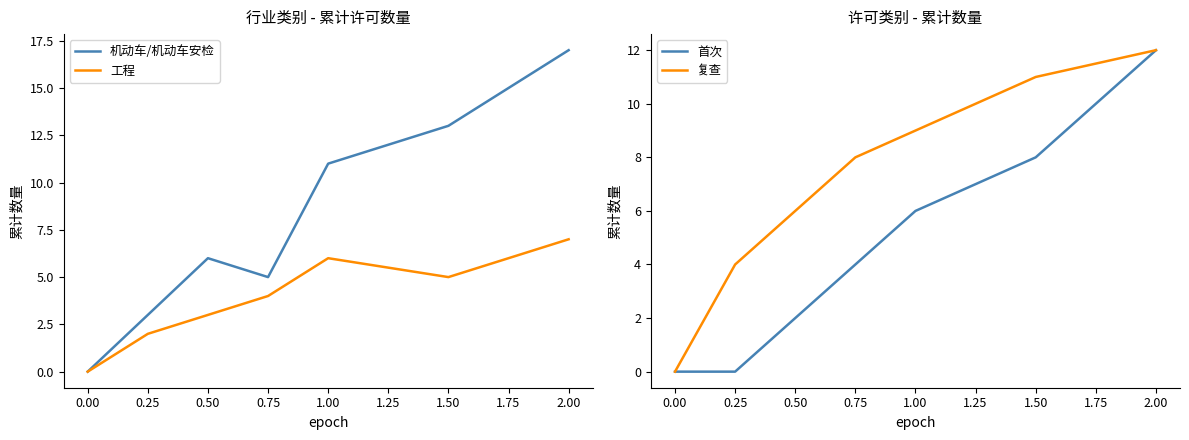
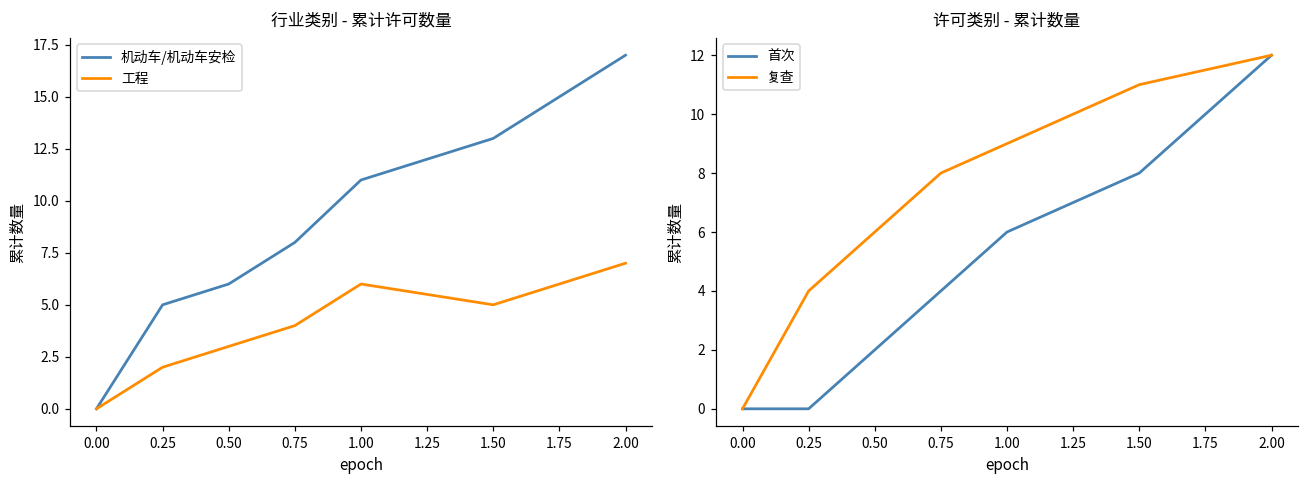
  {
    "行业类别 - 累计许可数量": {
      "机动车/机动车安检": {
-       "0.25": 3,
+       "0.25": 5,
        "0.50": 6,
-       "0.75": 5,
+       "0.75": 8,
        "1.00": 11,
        "1.50": 13,
        "2.00": 17
      },
      "工程": {
        "0.25": 2,
        "0.50": 3,
        "0.75": 4,
        "1.00": 6,
        "1.50": 5,
        "2.00": 7
      }
    },
    "许可类别 - 累计数量": {
      "首次": {
        "0.25": 0.0,
        "0.50": 2.0,
        "0.75": 4.0,
        "1.00": 6.0,
        "1.50": 8.0
      },
      "复查": {
        "0.25": 4.0,
        "0.50": 6.0,
        "0.75": 8.0,
        "1.00": 9.0,
        "1.50": 11.0
      }
    }
  }
